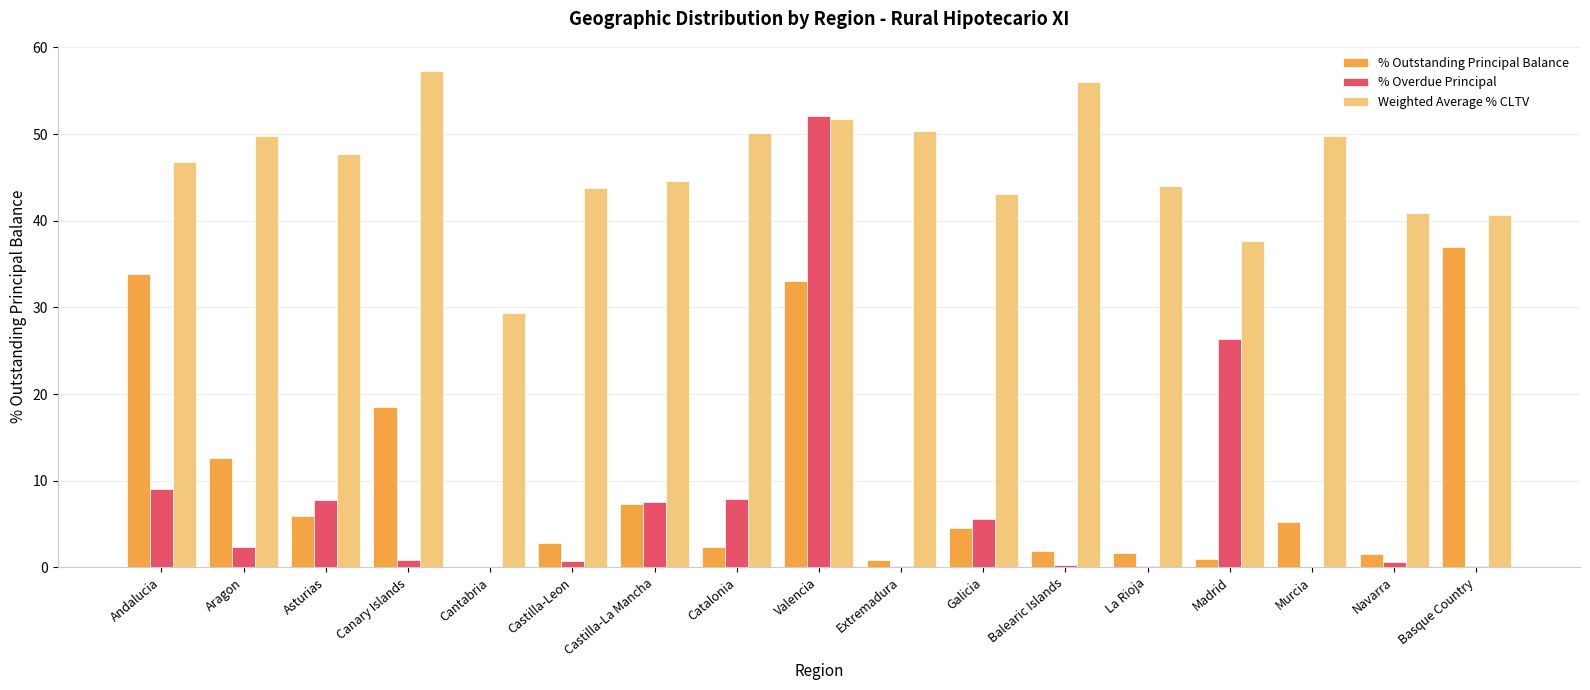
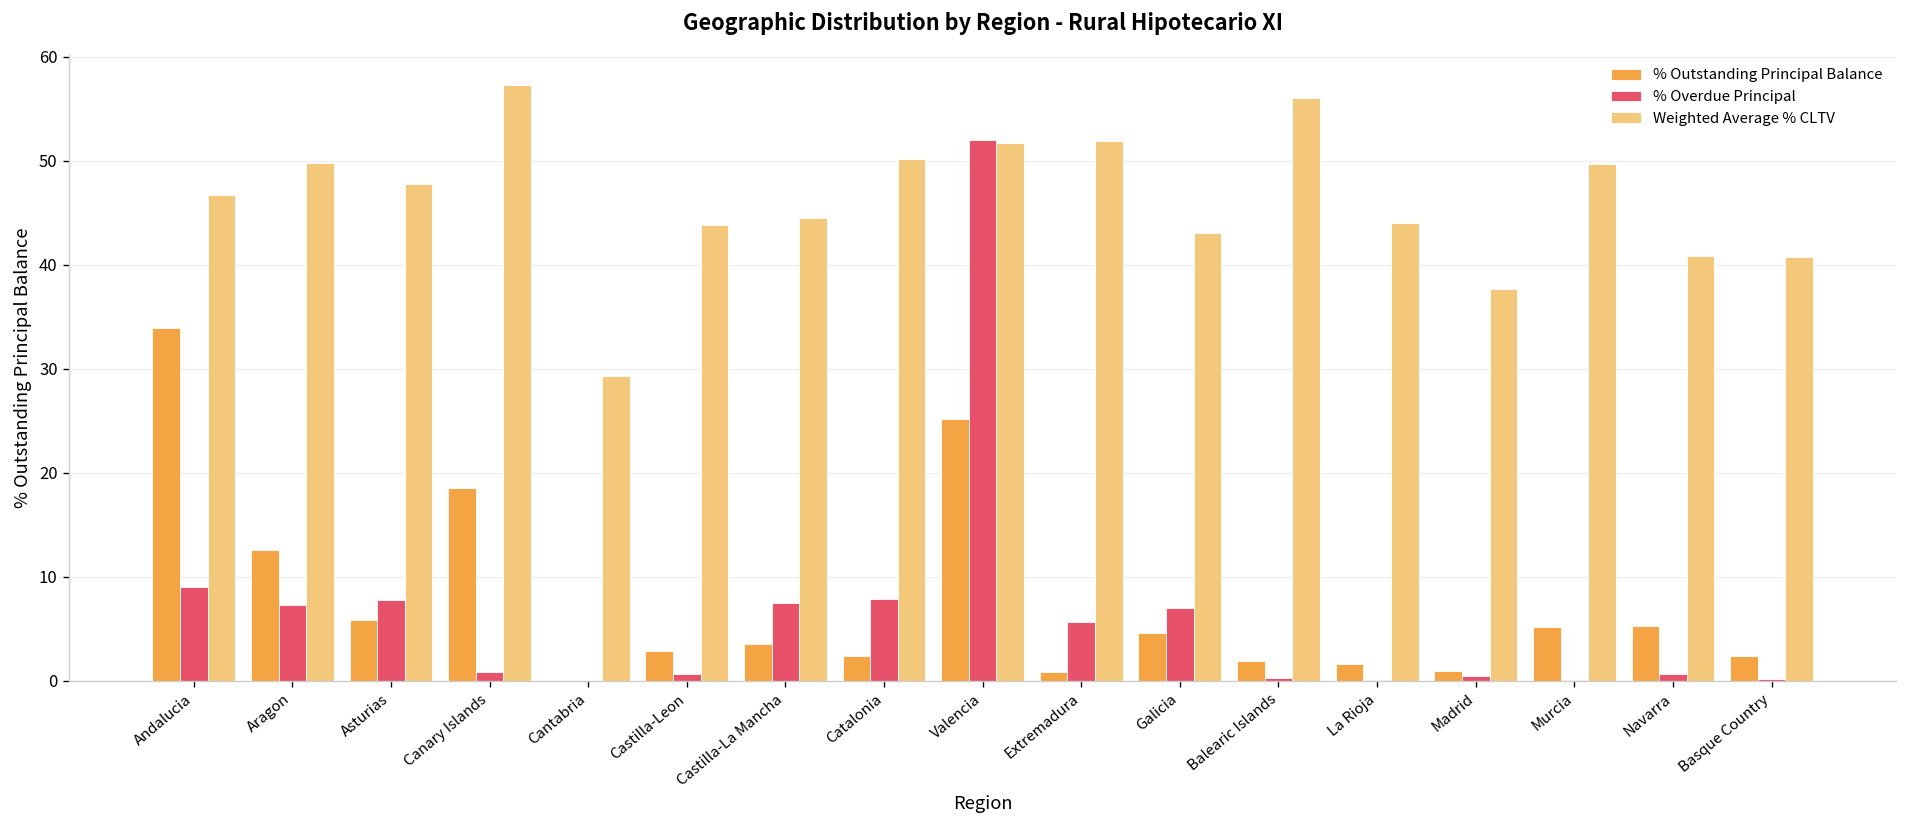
  {
    "% Outstanding Principal Balance": {
      "Andalucia": 34,
      "Aragon": 13,
      "Asturias": 6,
      "Canary Islands": 19,
      "Castilla-Leon": 3,
-     "Castilla-La Mancha": 7,
+     "Castilla-La Mancha": 3,
      "Catalonia": 2,
-     "Valencia": 33,
+     "Valencia": 25,
      "Extremadura": 1,
      "Galicia": 5,
      "Balearic Islands": 2,
      "La Rioja": 2,
      "Madrid": 1,
      "Murcia": 5,
-     "Navarra": 2,
-     "Basque Country": 37
+     "Navarra": 5,
+     "Basque Country": 2
    },
    "% Overdue Principal": {
      "Andalucia": 9,
-     "Aragon": 2,
+     "Aragon": 7,
      "Asturias": 8,
      "Canary Islands": 1,
      "Cantabria": 0,
      "Castilla-Leon": 1,
      "Castilla-La Mancha": 7,
      "Catalonia": 8,
      "Valencia": 52,
-     "Extremadura": 0,
-     "Galicia": 6,
+     "Extremadura": 6,
+     "Galicia": 7,
      "Balearic Islands": 0,
-     "Madrid": 26,
+     "Madrid": 0,
      "Navarra": 1
    },
    "Weighted Average % CLTV": {
      "Andalucia": 47,
      "Aragon": 50,
      "Asturias": 48,
      "Canary Islands": 57,
      "Cantabria": 29,
      "Castilla-Leon": 44,
      "Castilla-La Mancha": 45,
      "Catalonia": 50,
      "Valencia": 52,
-     "Extremadura": 50,
+     "Extremadura": 52,
      "Galicia": 43,
      "Balearic Islands": 56,
      "La Rioja": 44,
      "Madrid": 38,
      "Murcia": 50,
      "Navarra": 41,
      "Basque Country": 41
    }
  }
